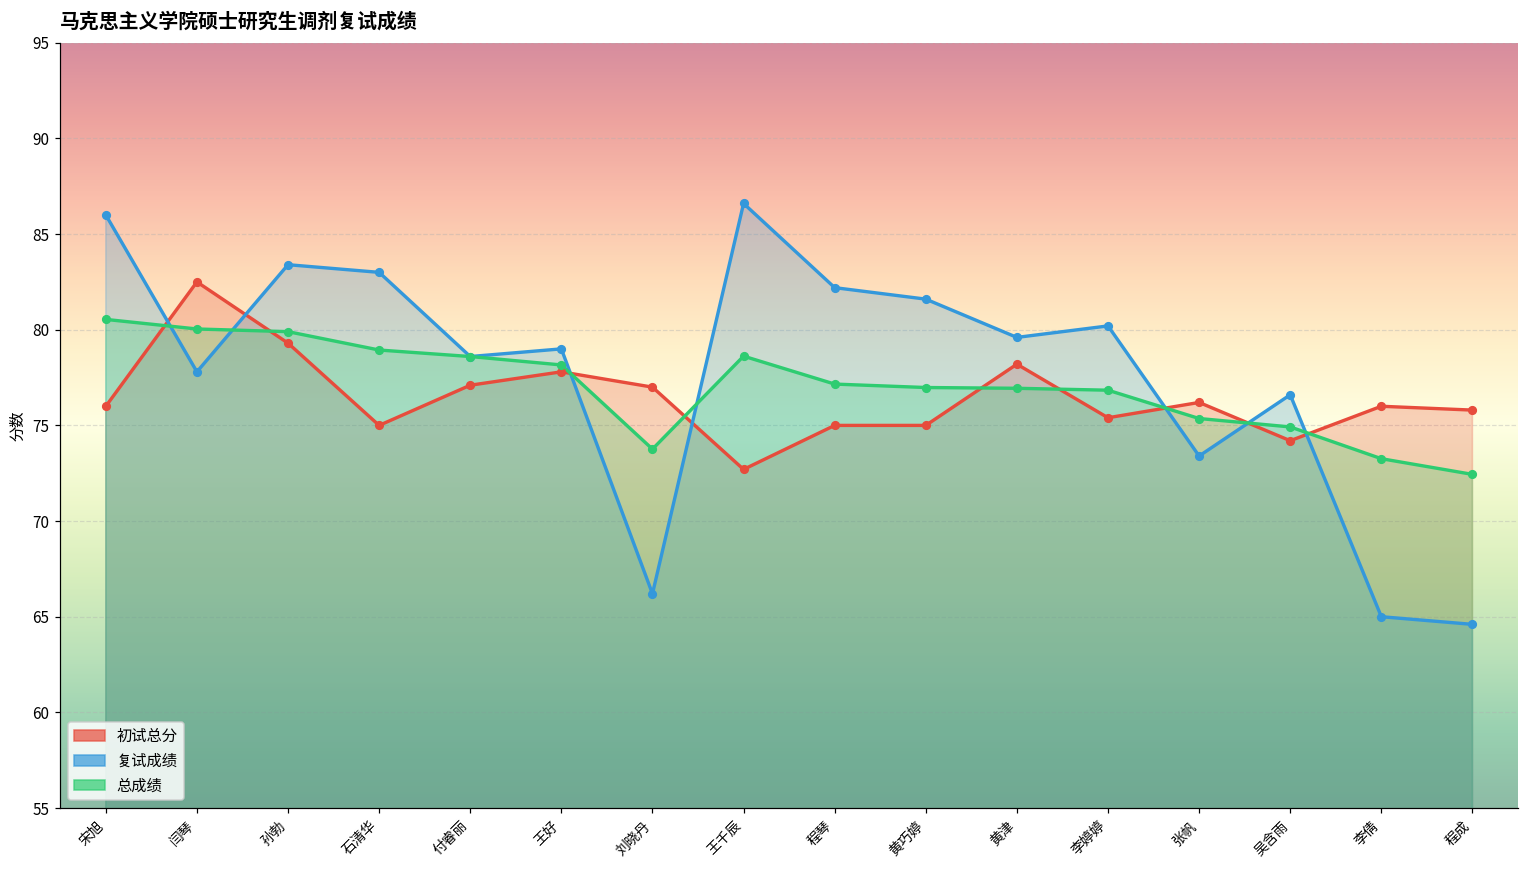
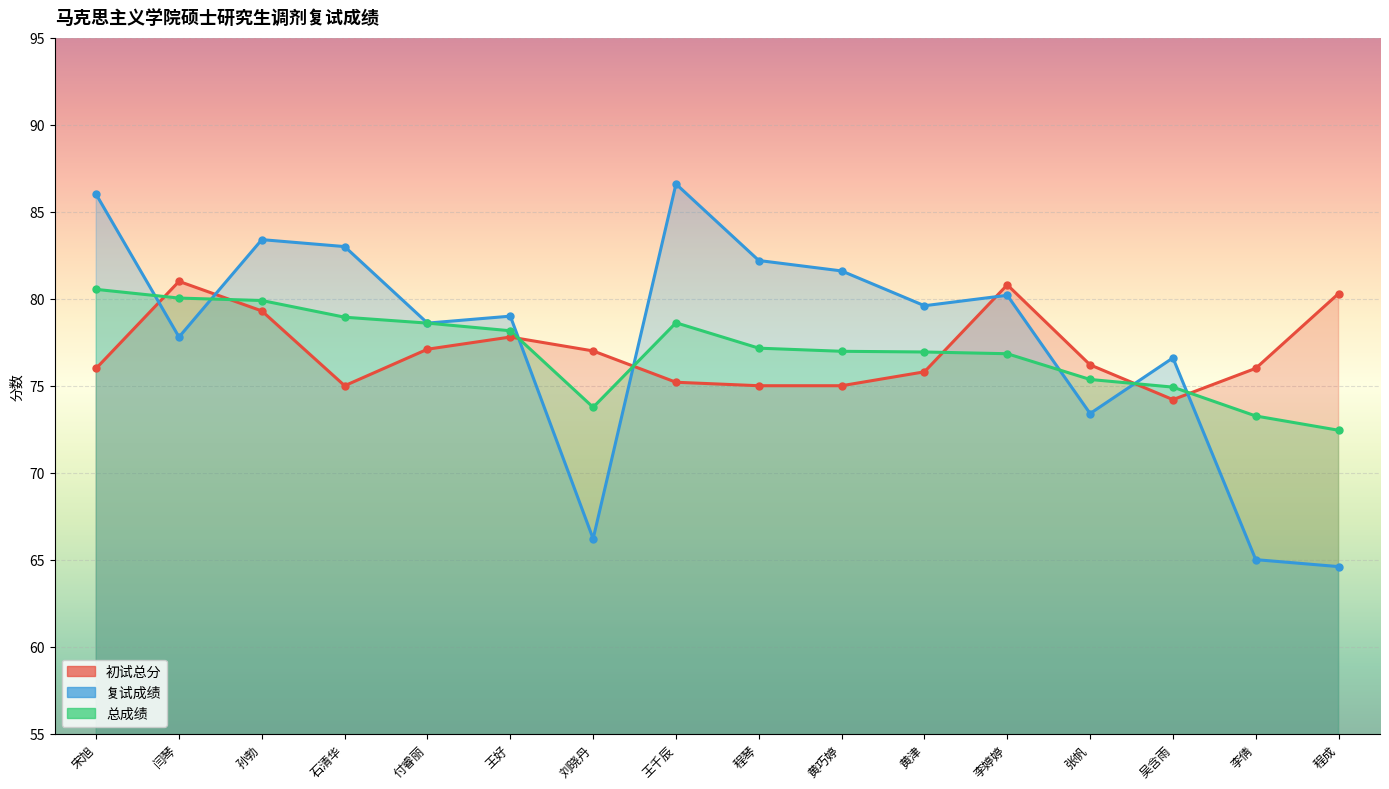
  {
    "初试总分": {
      "宋旭": 76.0,
-     "闫琴": 82.5,
+     "闫琴": 81.0,
      "孙勃": 79.3,
      "石清华": 75.0,
      "付睿丽": 77.1,
      "王好": 77.8,
      "刘晓丹": 77.0,
-     "王千辰": 72.7,
+     "王千辰": 75.2,
      "程琴": 75.0,
      "黄巧婷": 75.0,
-     "黄津": 78.2,
-     "李婷婷": 75.4,
+     "黄津": 75.8,
+     "李婷婷": 80.8,
      "张帆": 76.2,
      "吴含雨": 74.2,
      "李倩": 76.0,
-     "程成": 75.8
+     "程成": 80.3
    }
  }
